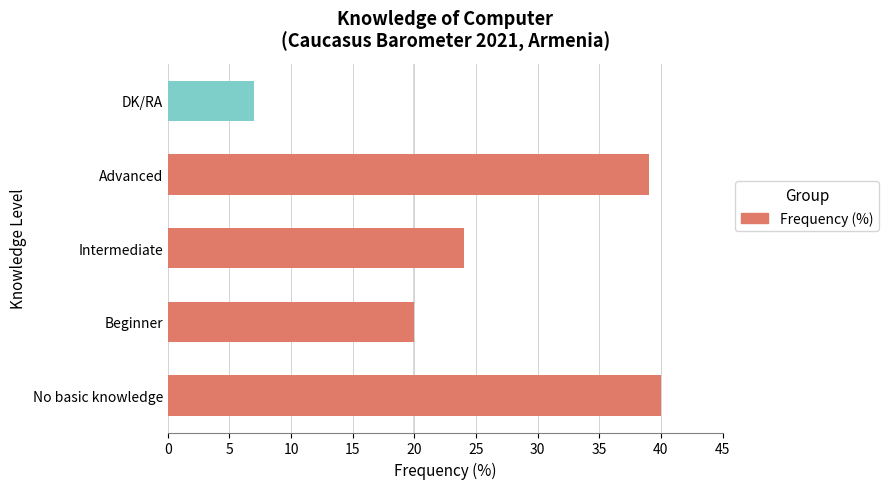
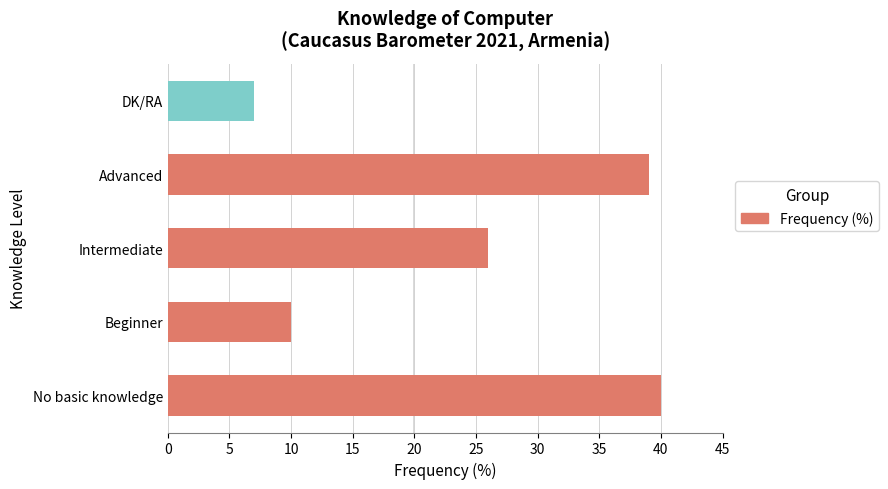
  {
    "DK/RA": 7,
    "Advanced": 39,
-   "Intermediate": 24,
-   "Beginner": 20,
+   "Intermediate": 26,
+   "Beginner": 10,
    "No basic knowledge": 40
  }
